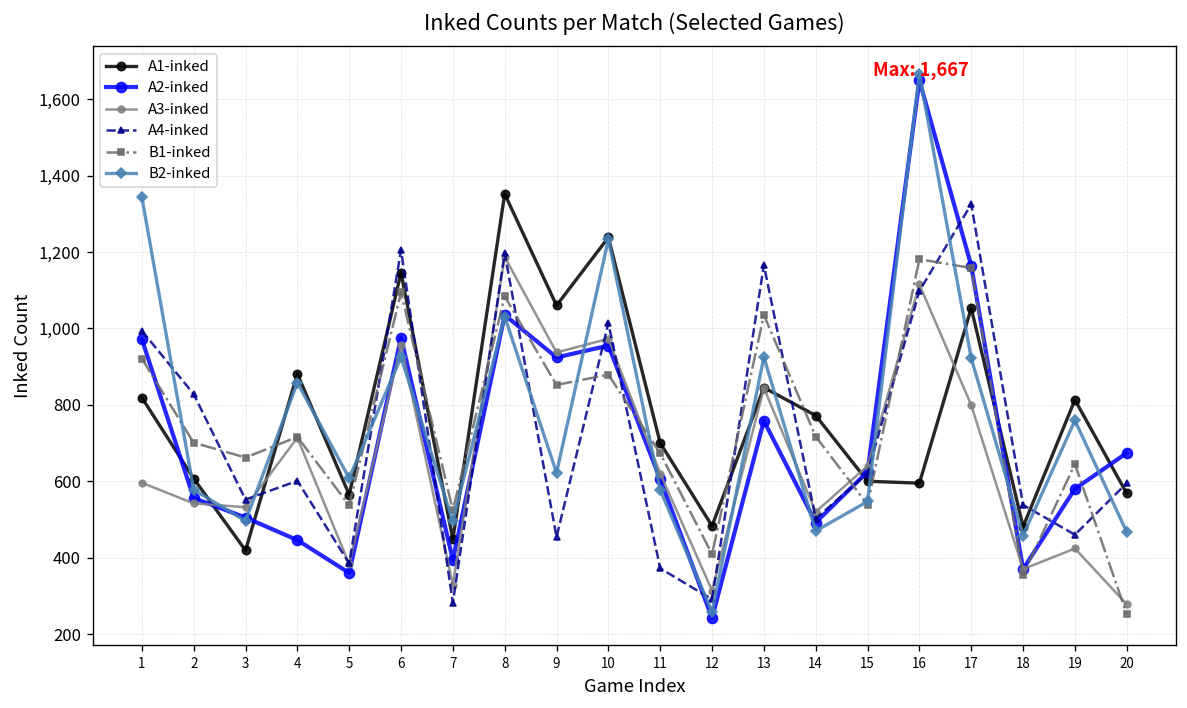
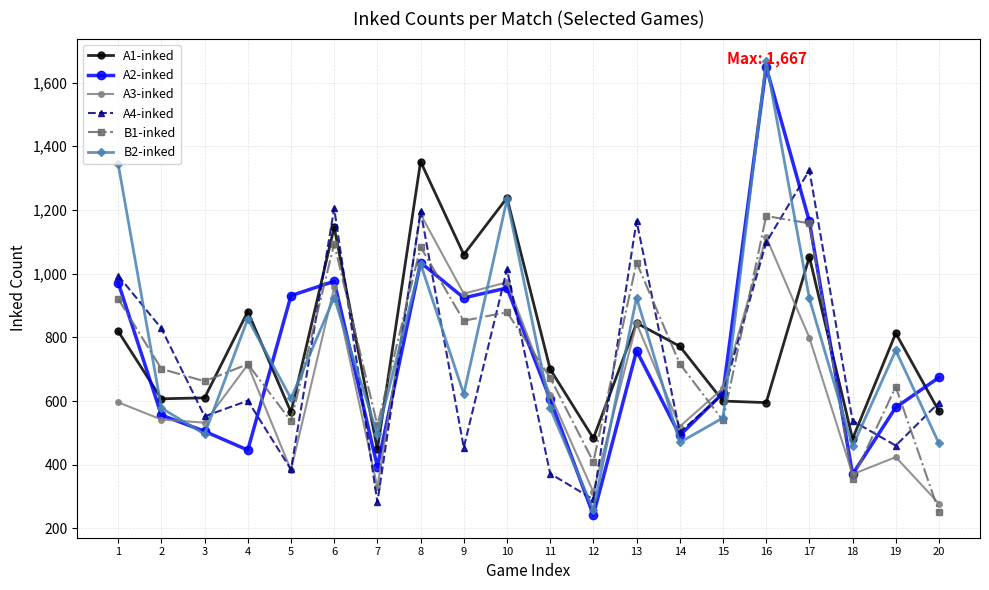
  {
    "A1-inked": {
      "1": "820",
      "2": "610",
-     "3": "420",
+     "3": "610",
      "4": "880",
      "5": "570",
      "6": "1,150",
      "7": "450",
      "8": "1,350",
      "9": "1,060",
      "11": "700",
      "12": "480",
      "14": "770",
      "15": "600",
      "16": "600",
      "17": "1,050",
      "18": "480",
      "19": "810",
      "20": "570"
    },
    "A2-inked": {
      "1": "970",
      "2": "560",
      "3": "510",
      "4": "450",
-     "5": "360",
+     "5": "930",
      "6": "980",
      "7": "390",
      "9": "920",
      "10": "960",
      "11": "610",
      "12": "240",
      "13": "760",
      "14": "490",
      "19": "580",
      "20": "670"
    },
    "A4-inked": {
      "1": "990",
      "2": "830",
      "3": "550",
      "4": "600",
      "6": "1,210",
      "7": "280",
      "8": "1,200",
      "9": "450",
      "10": "1,010",
      "11": "370",
      "12": "290",
      "13": "1,170",
      "14": "500",
      "16": "1,100",
      "17": "1,330",
      "18": "540",
      "19": "460",
      "20": "600"
    },
    "B2-inked": {
      "2": "580",
      "3": "500",
      "4": "860",
      "5": "610",
      "6": "930",
      "7": "500",
      "9": "620",
      "11": "580",
      "12": "260",
      "13": "930",
      "14": "470",
      "15": "550",
      "17": "920",
      "18": "460",
      "19": "760",
      "20": "470"
    }
  }
